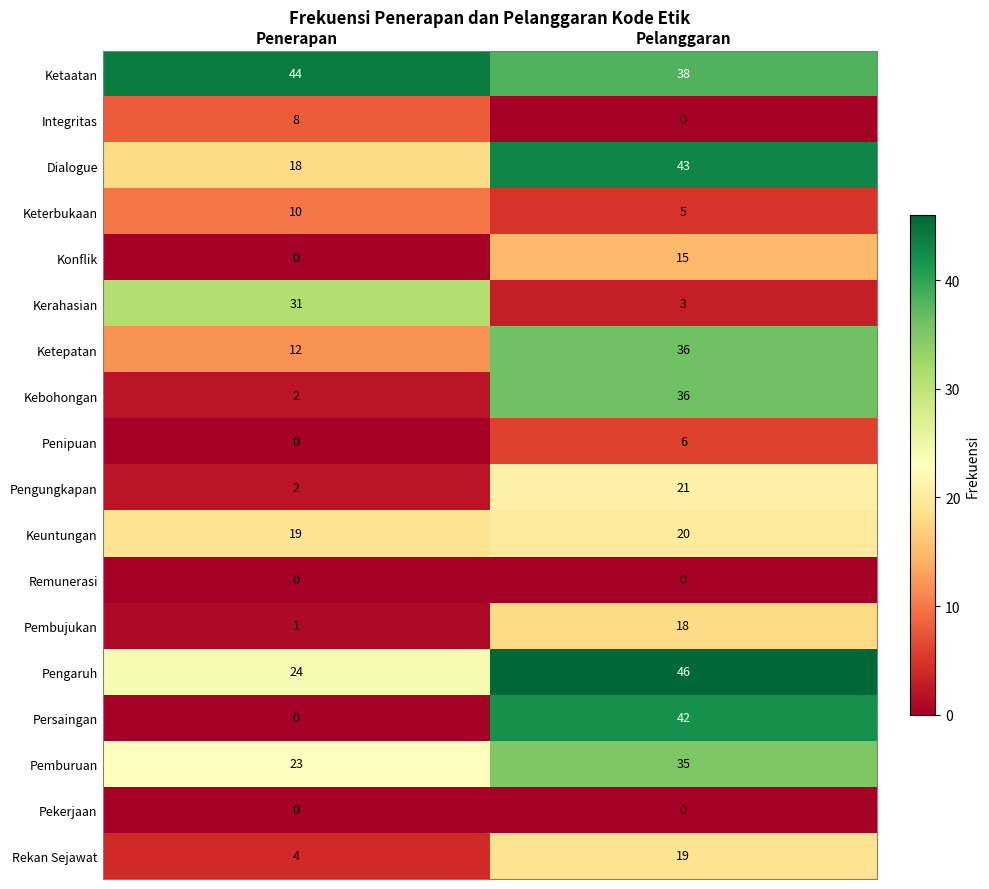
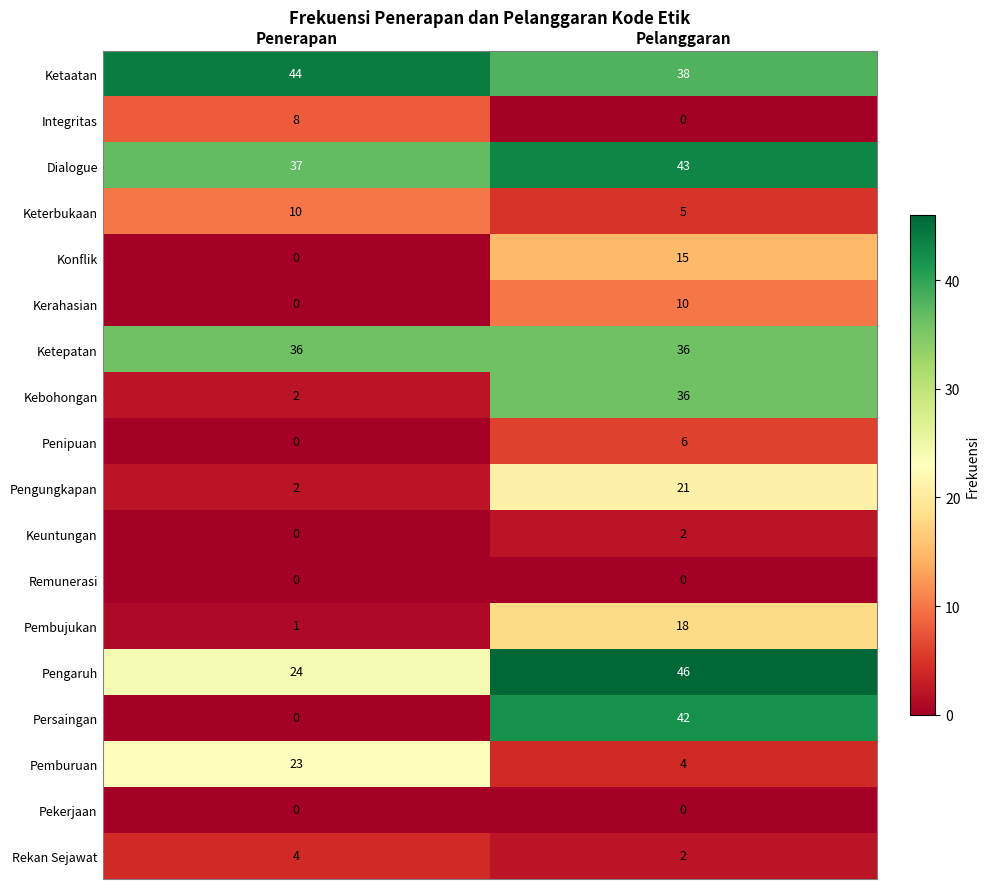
  {
    "Ketaatan": {
      "Penerapan": 44,
      "Pelanggaran": 38
    },
    "Integritas": {
      "Penerapan": 8,
      "Pelanggaran": 0
    },
    "Dialogue": {
-     "Penerapan": 18,
+     "Penerapan": 37,
      "Pelanggaran": 43
    },
    "Keterbukaan": {
      "Penerapan": 10,
      "Pelanggaran": 5
    },
    "Konflik": {
      "Penerapan": 0,
      "Pelanggaran": 15
    },
    "Kerahasian": {
-     "Penerapan": 31,
-     "Pelanggaran": 3
+     "Penerapan": 0,
+     "Pelanggaran": 10
    },
    "Ketepatan": {
-     "Penerapan": 12,
+     "Penerapan": 36,
      "Pelanggaran": 36
    },
    "Kebohongan": {
      "Penerapan": 2,
      "Pelanggaran": 36
    },
    "Penipuan": {
      "Penerapan": 0,
      "Pelanggaran": 6
    },
    "Pengungkapan": {
      "Penerapan": 2,
      "Pelanggaran": 21
    },
    "Keuntungan": {
-     "Penerapan": 19,
-     "Pelanggaran": 20
+     "Penerapan": 0,
+     "Pelanggaran": 2
    },
    "Remunerasi": {
      "Penerapan": 0,
      "Pelanggaran": 0
    },
    "Pembujukan": {
      "Penerapan": 1,
      "Pelanggaran": 18
    },
    "Pengaruh": {
      "Penerapan": 24,
      "Pelanggaran": 46
    },
    "Persaingan": {
      "Penerapan": 0,
      "Pelanggaran": 42
    },
    "Pemburuan": {
      "Penerapan": 23,
-     "Pelanggaran": 35
+     "Pelanggaran": 4
    },
    "Pekerjaan": {
      "Penerapan": 0,
      "Pelanggaran": 0
    },
    "Rekan Sejawat": {
      "Penerapan": 4,
-     "Pelanggaran": 19
+     "Pelanggaran": 2
    }
  }
